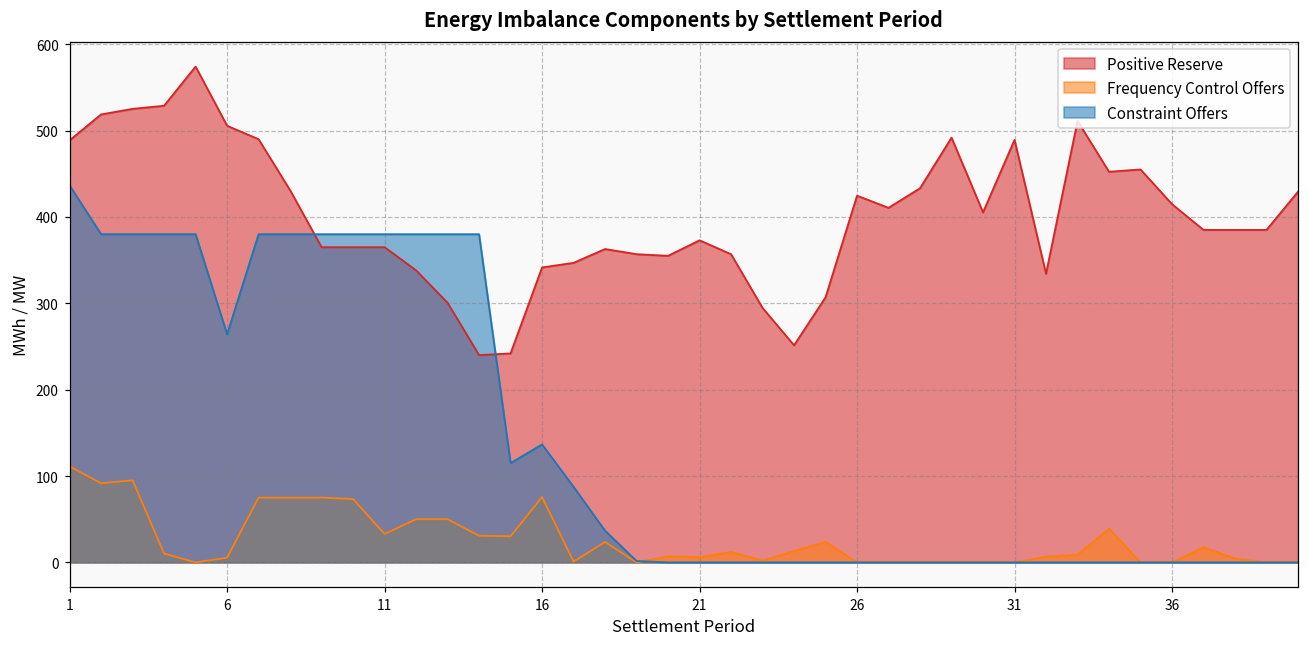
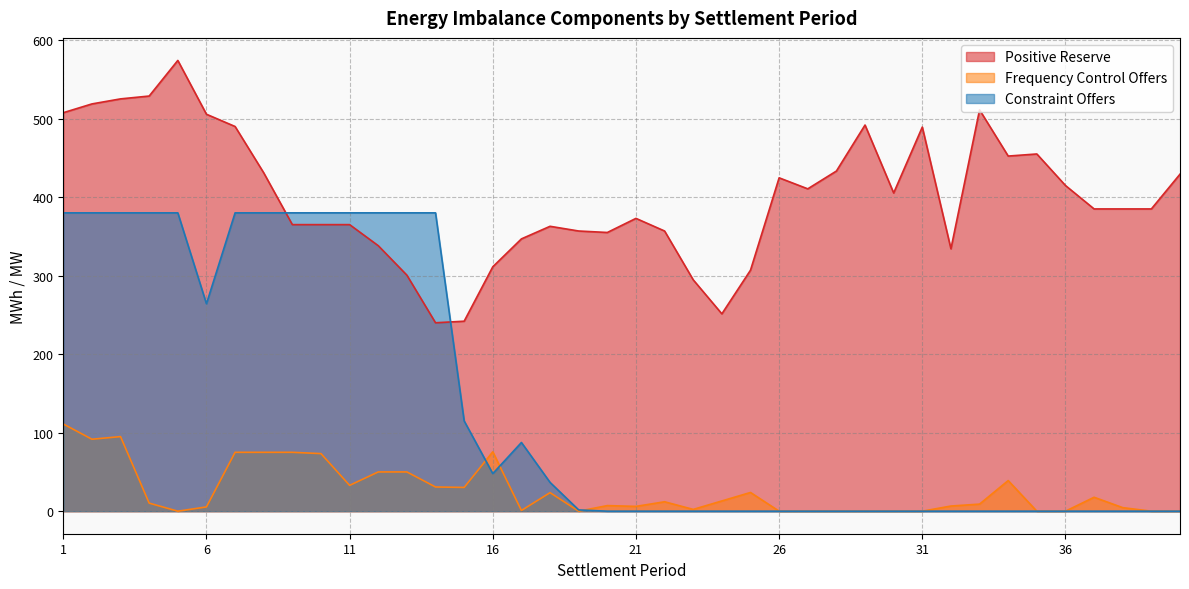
  {
    "Positive Reserve": {
-     "1": 490,
+     "1": 510,
      "6": 510,
      "11": 370,
-     "16": 340,
+     "16": 310,
      "21": 370,
      "26": 420,
      "31": 490,
      "36": 410
    },
    "Frequency Control Offers": {
      "1": 110,
      "6": 10,
      "11": 30,
      "16": 80,
      "21": 10
    },
    "Constraint Offers": {
-     "1": 440,
+     "1": 380,
      "6": 260,
      "11": 380,
-     "16": 140,
+     "16": 50,
      "21": 0
    }
  }
